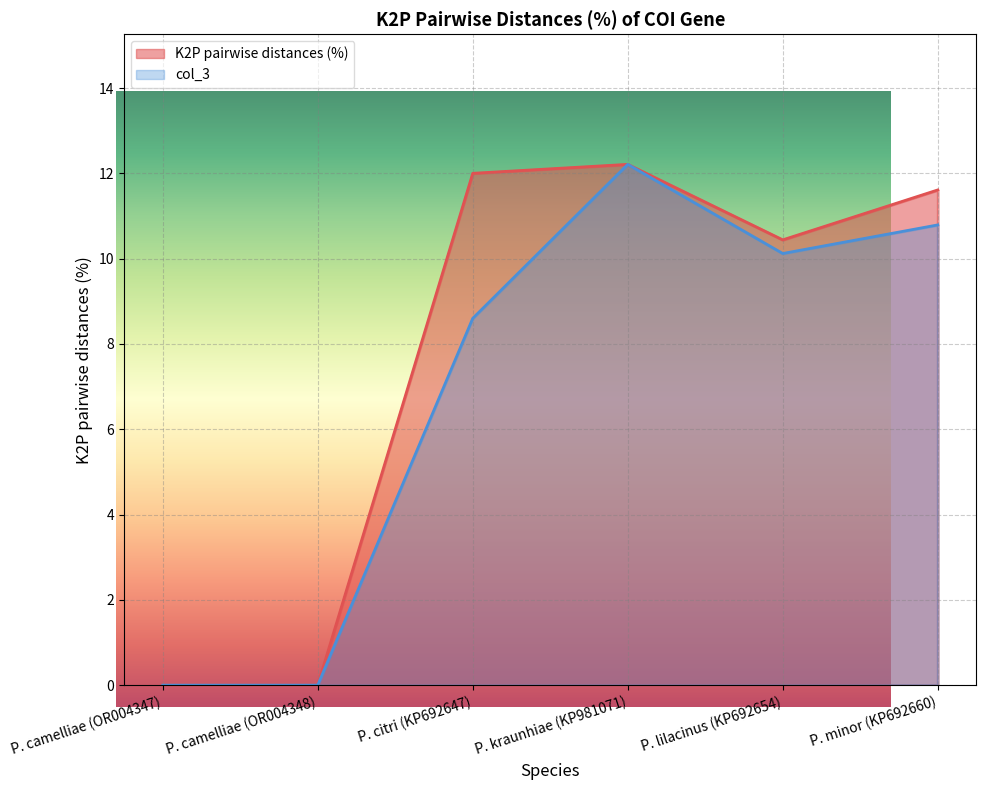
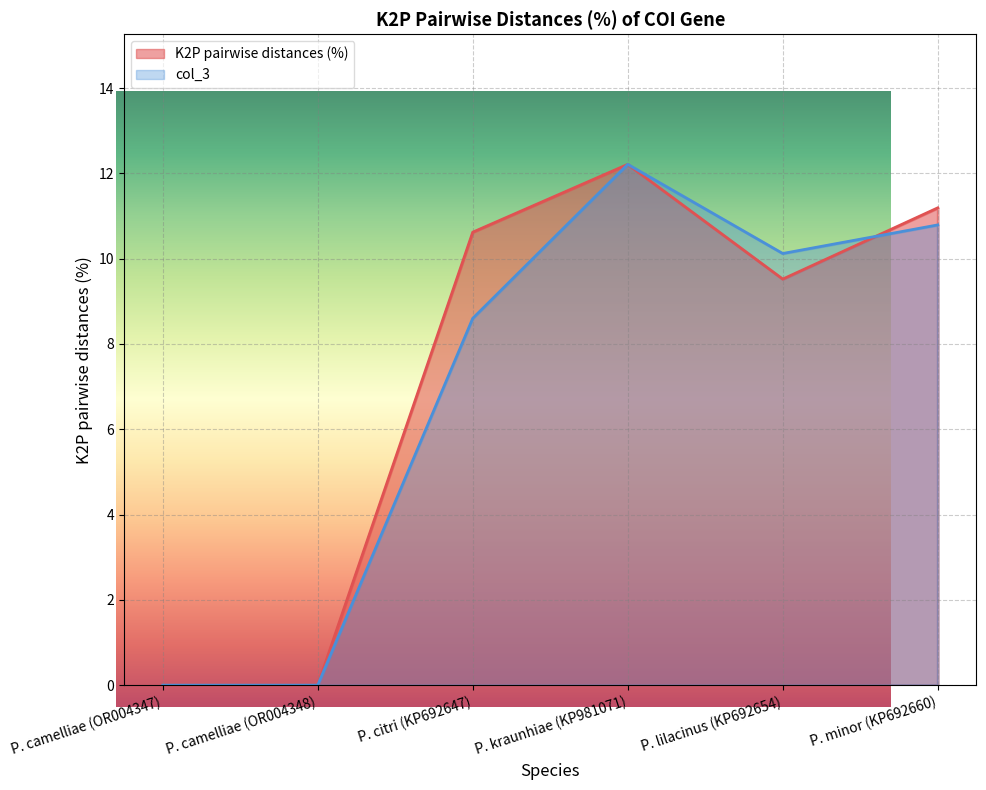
  {
    "K2P Pairwise Distances (%) of COI Gene": {
      "K2P pairwise distances (%)": {
-       "P. citri (KP692647)": 12.0,
-       "P. lilacinus (KP692654)": 10.4,
-       "P. minor (KP692660)": 11.6
+       "P. citri (KP692647)": 10.6,
+       "P. lilacinus (KP692654)": 9.5,
+       "P. minor (KP692660)": 11.2
      },
      "col_3": {
        "P. citri (KP692647)": 8.6,
        "P. lilacinus (KP692654)": 10.1,
        "P. minor (KP692660)": 10.8
      }
    }
  }
